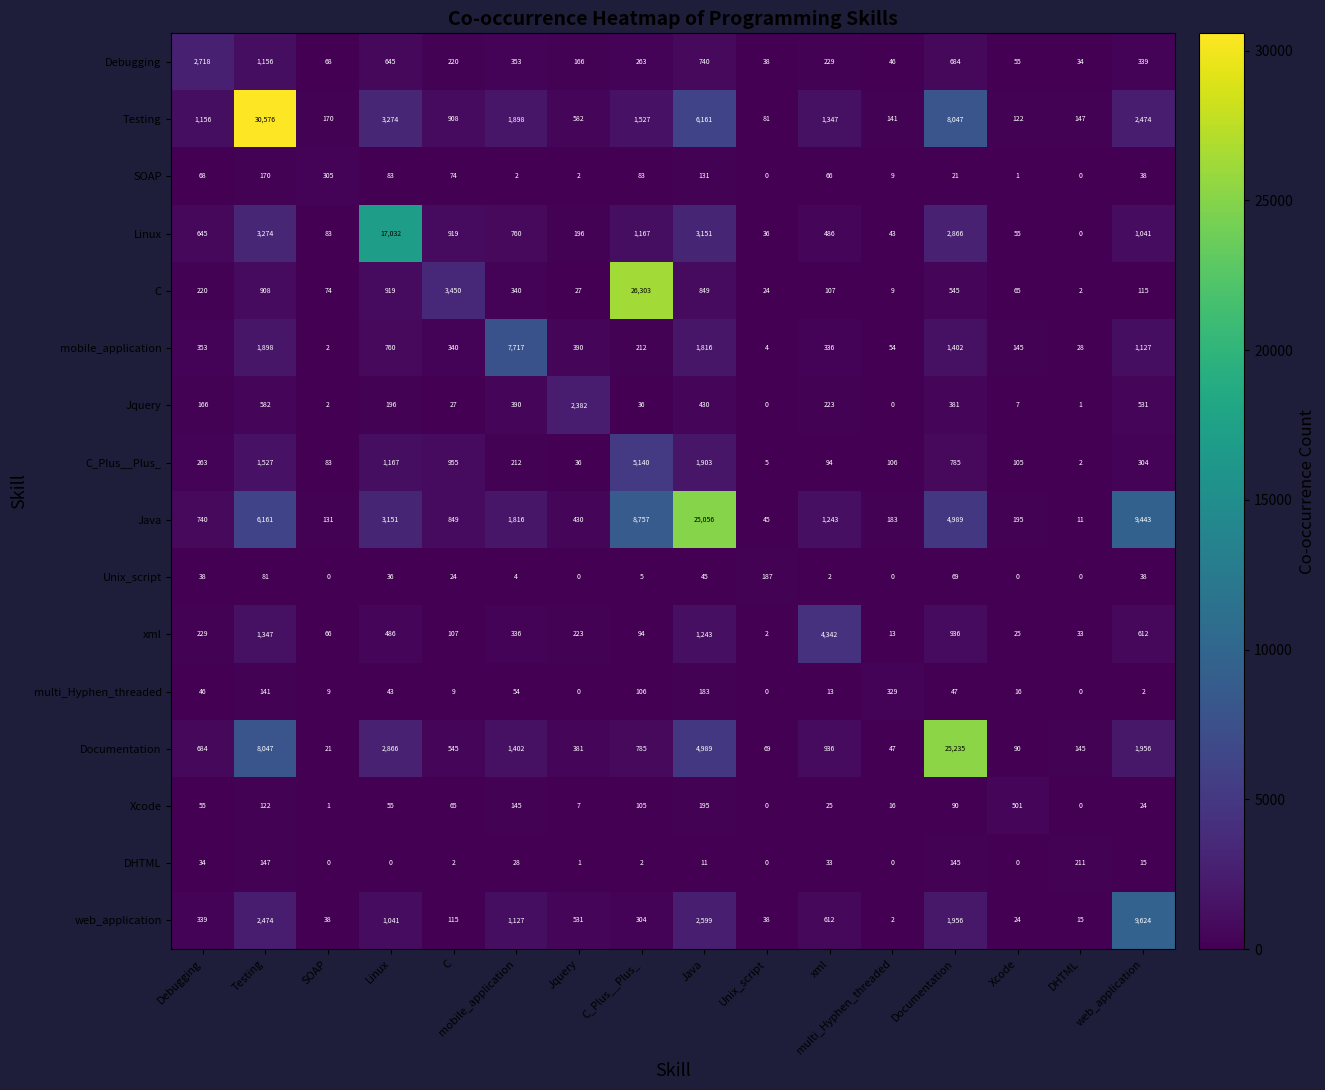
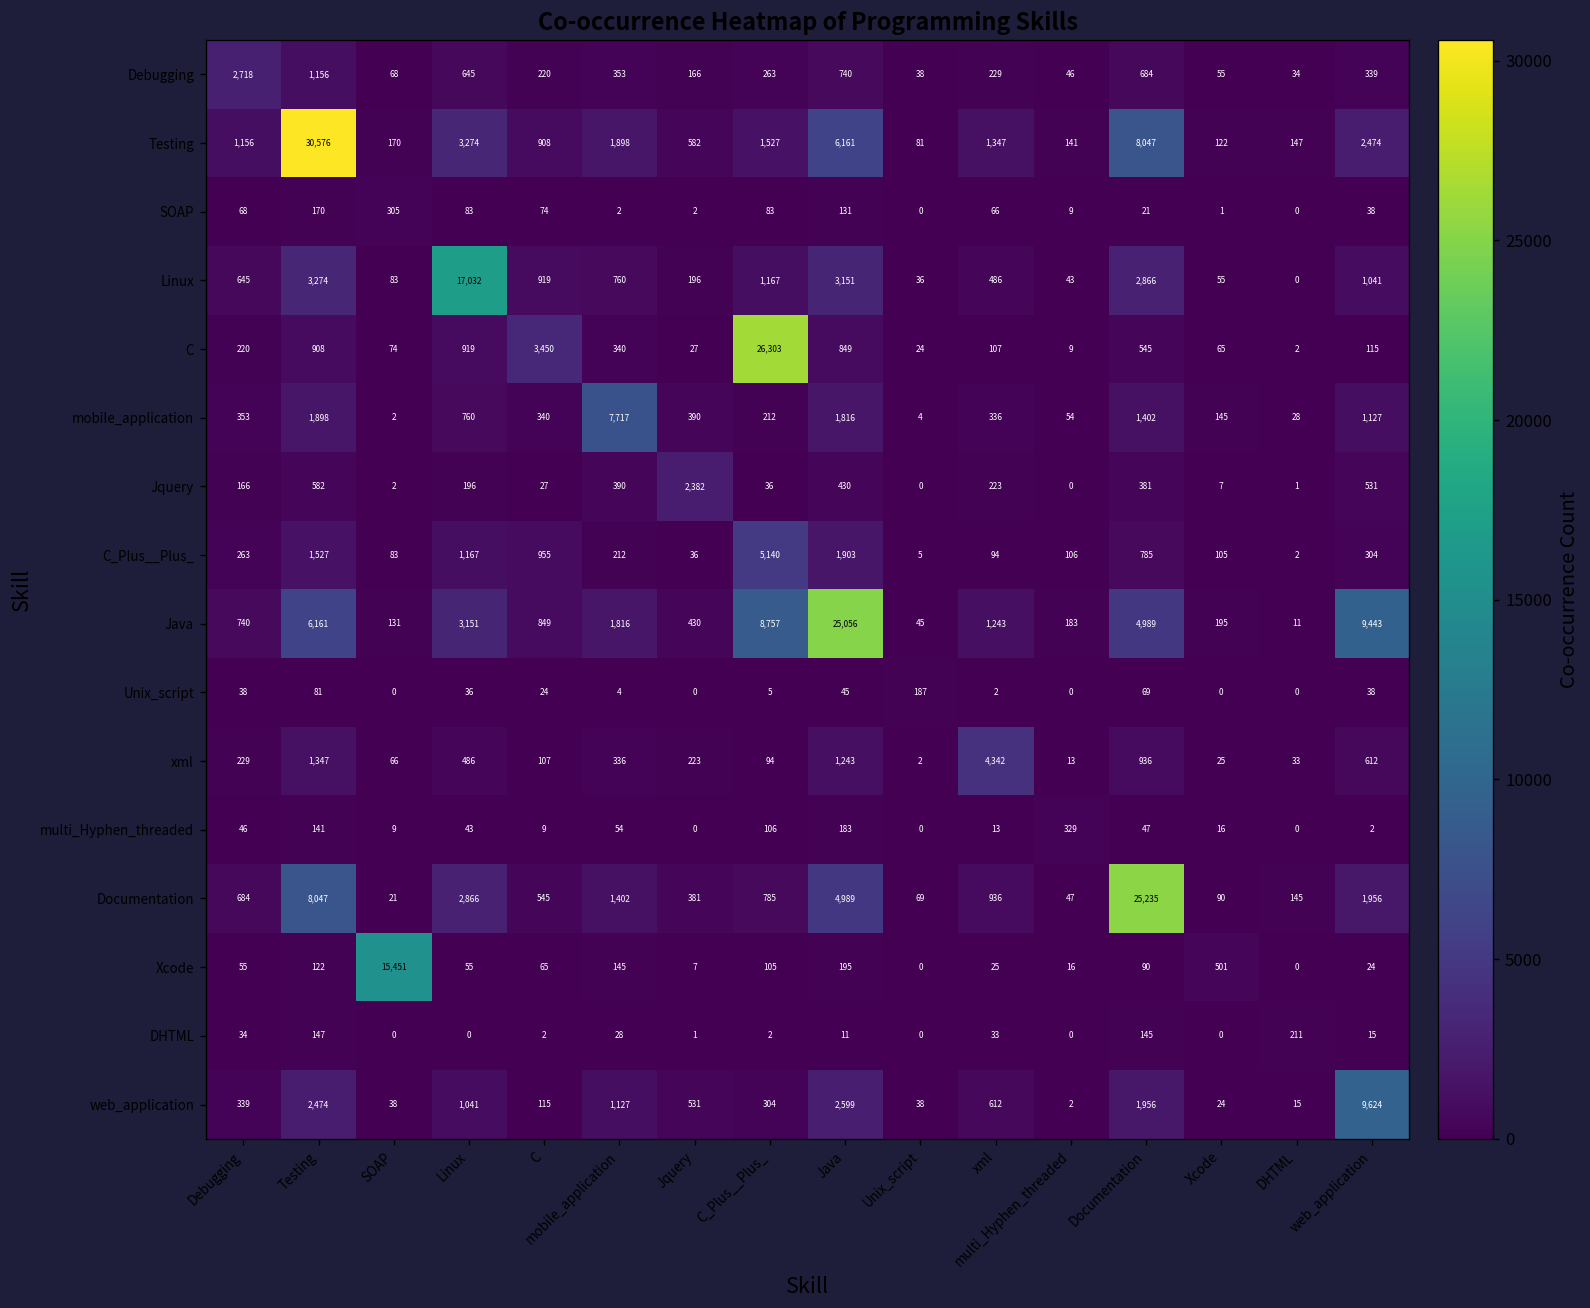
  {
    "Xcode": {
      "Debugging": "55",
      "Testing": "122",
-     "SOAP": "1",
+     "SOAP": "15,451",
      "Linux": "55",
      "C": "65",
      "mobile_application": "145",
      "Jquery": "7",
      "C_Plus__Plus_": "105",
      "Java": "195",
      "Unix_script": "0",
      "xml": "25",
      "multi_Hyphen_threaded": "16",
      "Documentation": "90",
      "Xcode": "501",
      "DHTML": "0",
      "web_application": "24"
    }
  }
